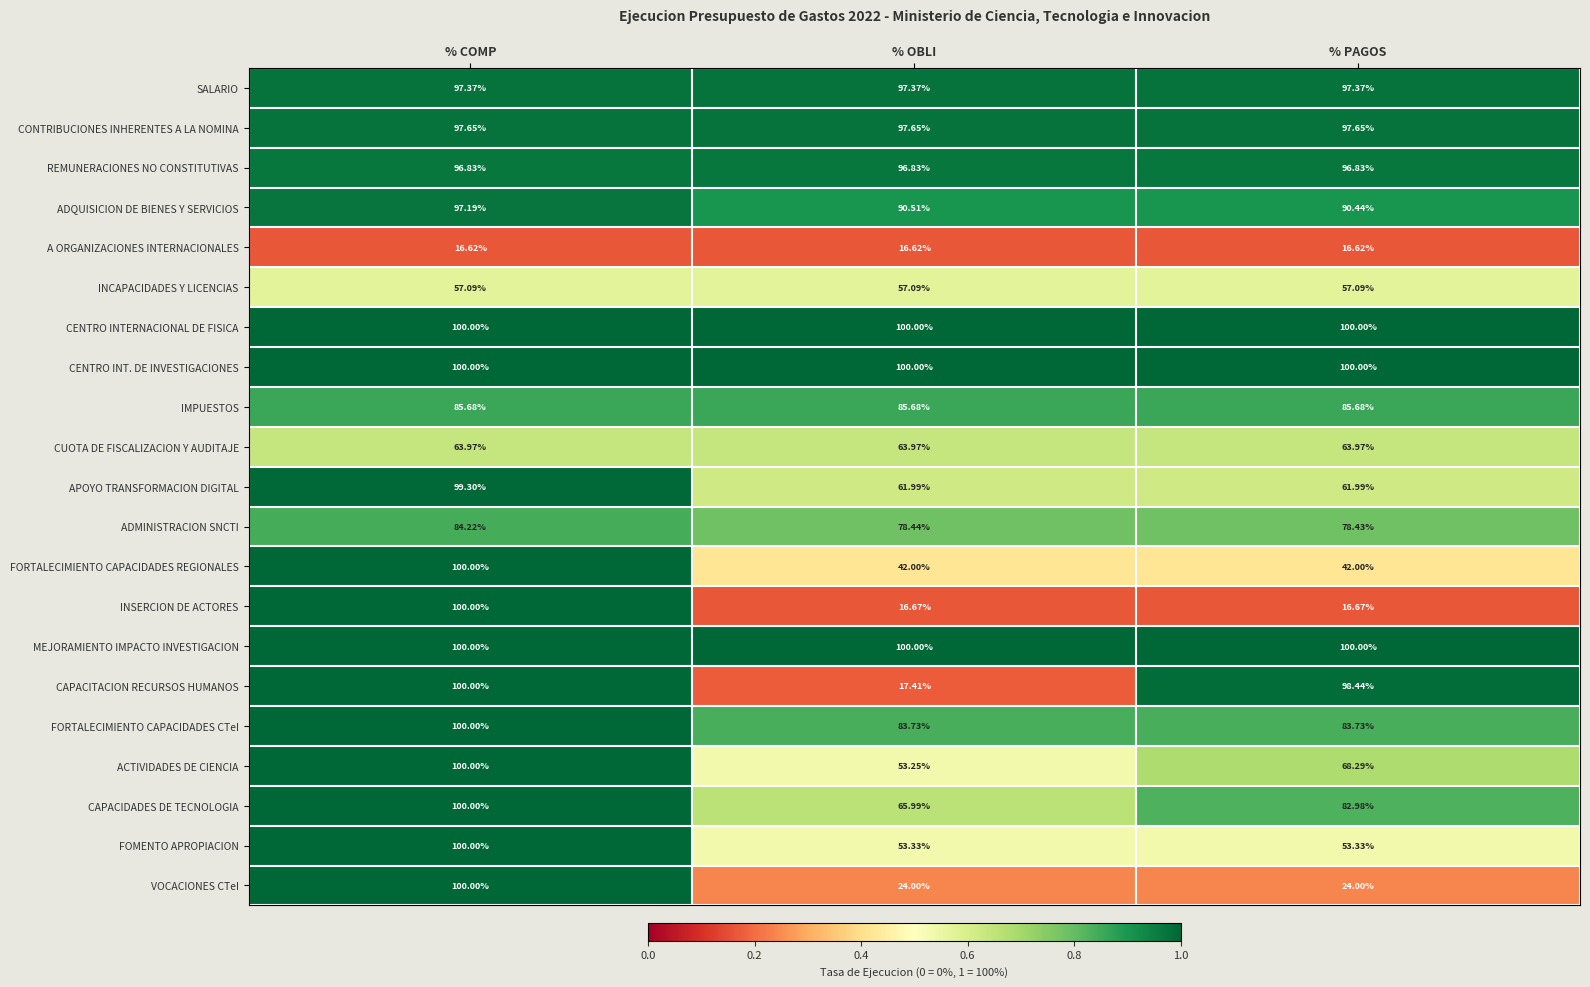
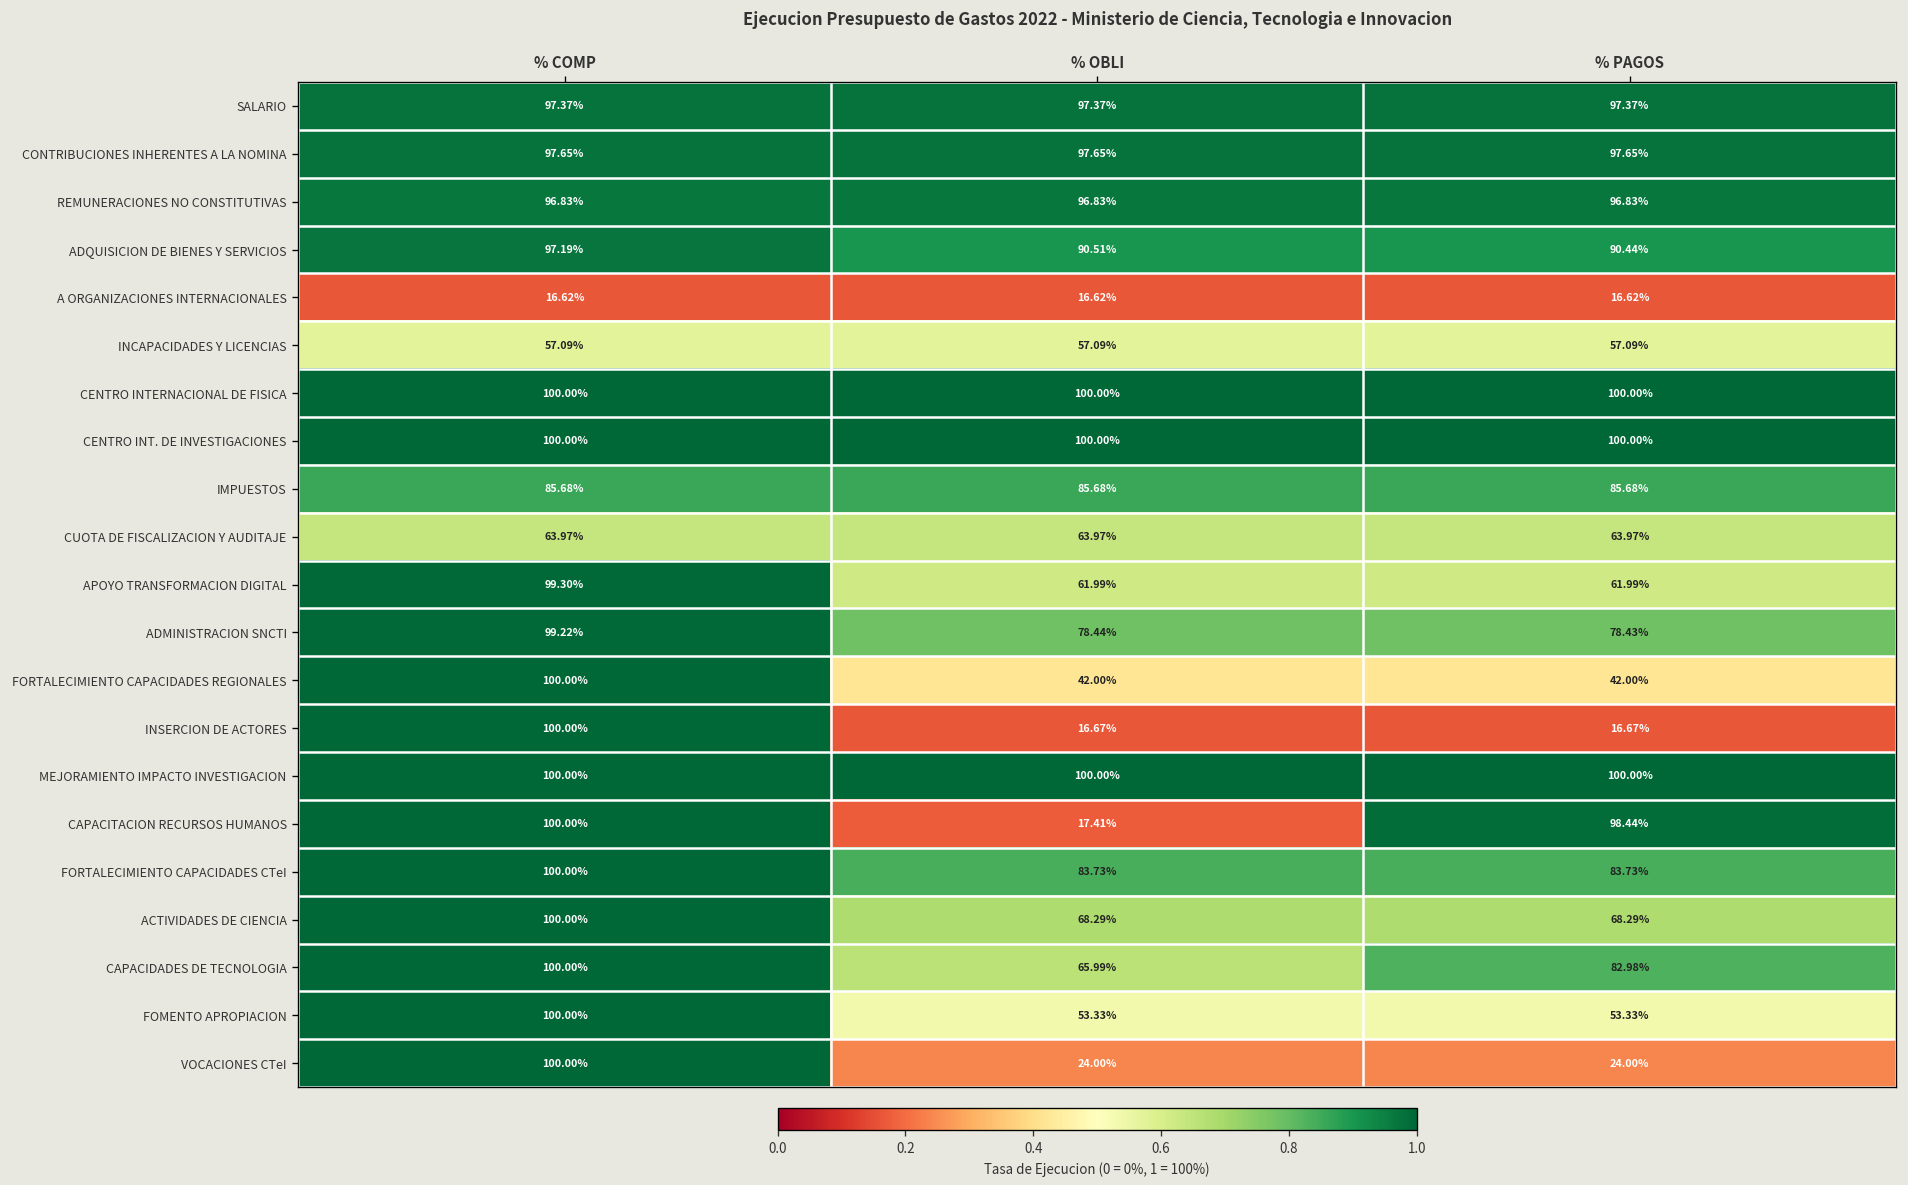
  {
    "SALARIO": {
      "% COMP": "97.37%",
      "% OBLI": "97.37%",
      "% PAGOS": "97.37%"
    },
    "CONTRIBUCIONES INHERENTES A LA NOMINA": {
      "% COMP": "97.65%",
      "% OBLI": "97.65%",
      "% PAGOS": "97.65%"
    },
    "REMUNERACIONES NO CONSTITUTIVAS": {
      "% COMP": "96.83%",
      "% OBLI": "96.83%",
      "% PAGOS": "96.83%"
    },
    "ADQUISICION DE BIENES Y SERVICIOS": {
      "% COMP": "97.19%",
      "% OBLI": "90.51%",
      "% PAGOS": "90.44%"
    },
    "A ORGANIZACIONES INTERNACIONALES": {
      "% COMP": "16.62%",
      "% OBLI": "16.62%",
      "% PAGOS": "16.62%"
    },
    "INCAPACIDADES Y LICENCIAS": {
      "% COMP": "57.09%",
      "% OBLI": "57.09%",
      "% PAGOS": "57.09%"
    },
    "CENTRO INTERNACIONAL DE FISICA": {
      "% COMP": "100.00%",
      "% OBLI": "100.00%",
      "% PAGOS": "100.00%"
    },
    "CENTRO INT. DE INVESTIGACIONES": {
      "% COMP": "100.00%",
      "% OBLI": "100.00%",
      "% PAGOS": "100.00%"
    },
    "IMPUESTOS": {
      "% COMP": "85.68%",
      "% OBLI": "85.68%",
      "% PAGOS": "85.68%"
    },
    "CUOTA DE FISCALIZACION Y AUDITAJE": {
      "% COMP": "63.97%",
      "% OBLI": "63.97%",
      "% PAGOS": "63.97%"
    },
    "APOYO TRANSFORMACION DIGITAL": {
      "% COMP": "99.30%",
      "% OBLI": "61.99%",
      "% PAGOS": "61.99%"
    },
    "ADMINISTRACION SNCTI": {
-     "% COMP": "84.22%",
+     "% COMP": "99.22%",
      "% OBLI": "78.44%",
      "% PAGOS": "78.43%"
    },
    "FORTALECIMIENTO CAPACIDADES REGIONALES": {
      "% COMP": "100.00%",
      "% OBLI": "42.00%",
      "% PAGOS": "42.00%"
    },
    "INSERCION DE ACTORES": {
      "% COMP": "100.00%",
      "% OBLI": "16.67%",
      "% PAGOS": "16.67%"
    },
    "MEJORAMIENTO IMPACTO INVESTIGACION": {
      "% COMP": "100.00%",
      "% OBLI": "100.00%",
      "% PAGOS": "100.00%"
    },
    "CAPACITACION RECURSOS HUMANOS": {
      "% COMP": "100.00%",
      "% OBLI": "17.41%",
      "% PAGOS": "98.44%"
    },
    "FORTALECIMIENTO CAPACIDADES CTeI": {
      "% COMP": "100.00%",
      "% OBLI": "83.73%",
      "% PAGOS": "83.73%"
    },
    "ACTIVIDADES DE CIENCIA": {
      "% COMP": "100.00%",
-     "% OBLI": "53.25%",
+     "% OBLI": "68.29%",
      "% PAGOS": "68.29%"
    },
    "CAPACIDADES DE TECNOLOGIA": {
      "% COMP": "100.00%",
      "% OBLI": "65.99%",
      "% PAGOS": "82.98%"
    },
    "FOMENTO APROPIACION": {
      "% COMP": "100.00%",
      "% OBLI": "53.33%",
      "% PAGOS": "53.33%"
    },
    "VOCACIONES CTeI": {
      "% COMP": "100.00%",
      "% OBLI": "24.00%",
      "% PAGOS": "24.00%"
    }
  }
